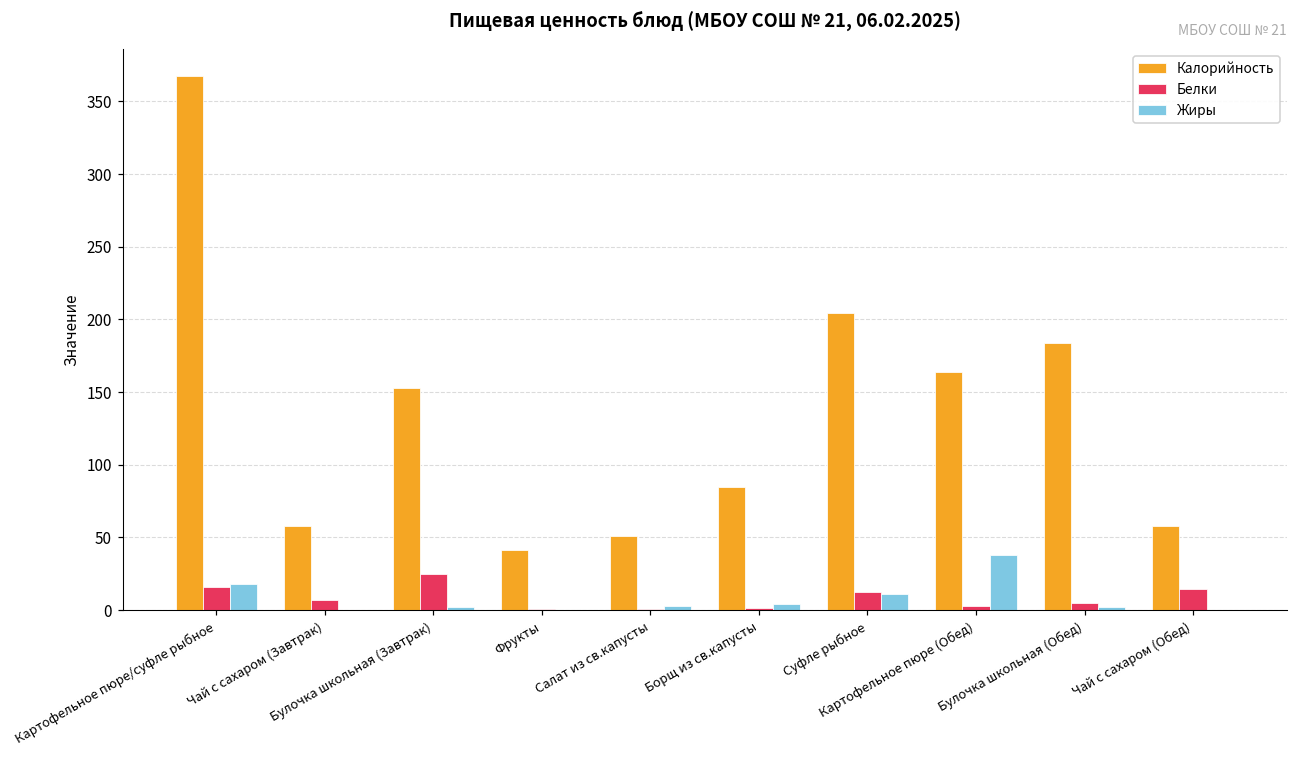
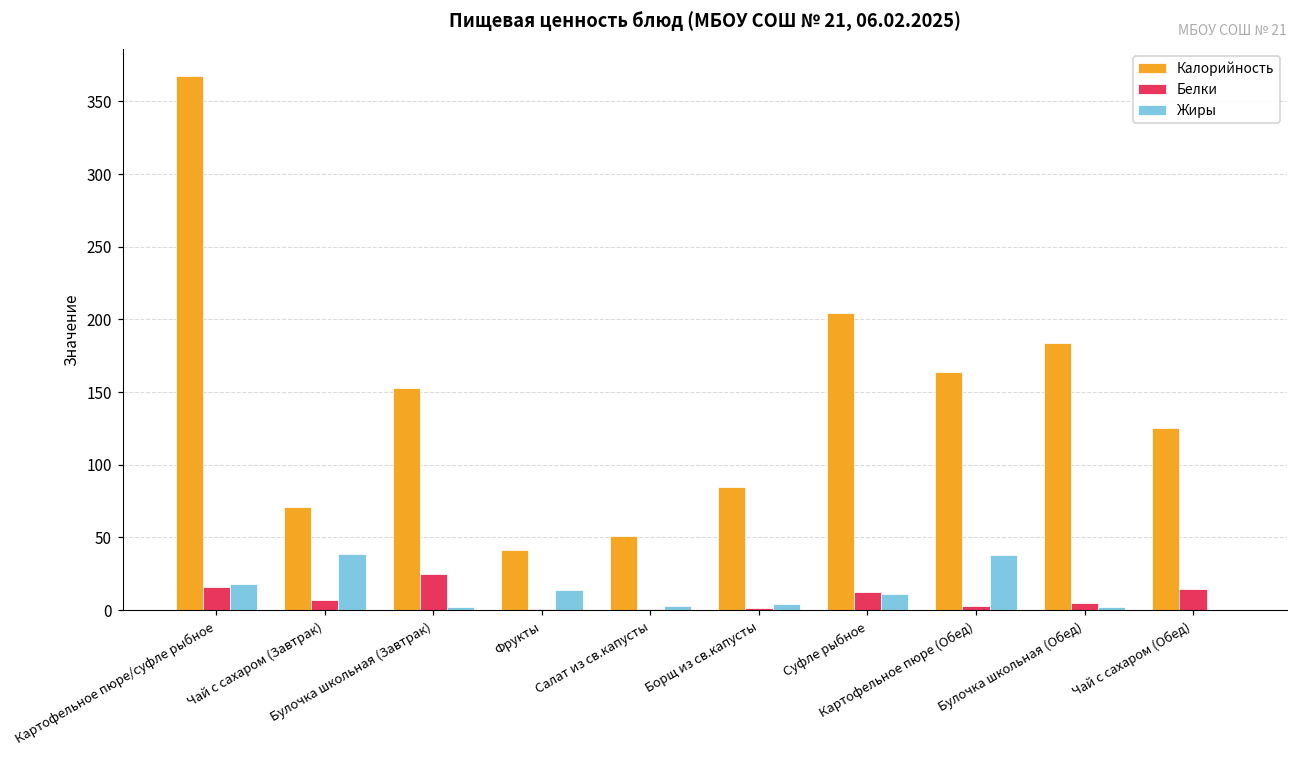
  {
    "Калорийность": {
      "Картофельное пюре/суфле рыбное": 368,
-     "Чай с сахаром (Завтрак)": 58,
+     "Чай с сахаром (Завтрак)": 71,
      "Булочка школьная (Завтрак)": 153,
      "Фрукты": 41,
      "Салат из св.капусты": 51,
      "Борщ из св.капусты": 85,
      "Суфле рыбное": 204,
      "Картофельное пюре (Обед)": 164,
      "Булочка школьная (Обед)": 184,
-     "Чай с сахаром (Обед)": 58
+     "Чай с сахаром (Обед)": 125
    },
    "Белки": {
      "Картофельное пюре/суфле рыбное": 16,
      "Чай с сахаром (Завтрак)": 7,
      "Булочка школьная (Завтрак)": 25,
      "Суфле рыбное": 13,
      "Картофельное пюре (Обед)": 3,
      "Булочка школьная (Обед)": 5,
      "Чай с сахаром (Обед)": 15
    },
    "Жиры": {
      "Картофельное пюре/суфле рыбное": 18,
-     "Чай с сахаром (Завтрак)": 0,
+     "Чай с сахаром (Завтрак)": 39,
      "Булочка школьная (Завтрак)": 2,
-     "Фрукты": 0,
+     "Фрукты": 14,
      "Салат из св.капусты": 3,
      "Борщ из св.капусты": 4,
      "Суфле рыбное": 11,
      "Картофельное пюре (Обед)": 38,
      "Булочка школьная (Обед)": 2,
      "Чай с сахаром (Обед)": 0
    }
  }
